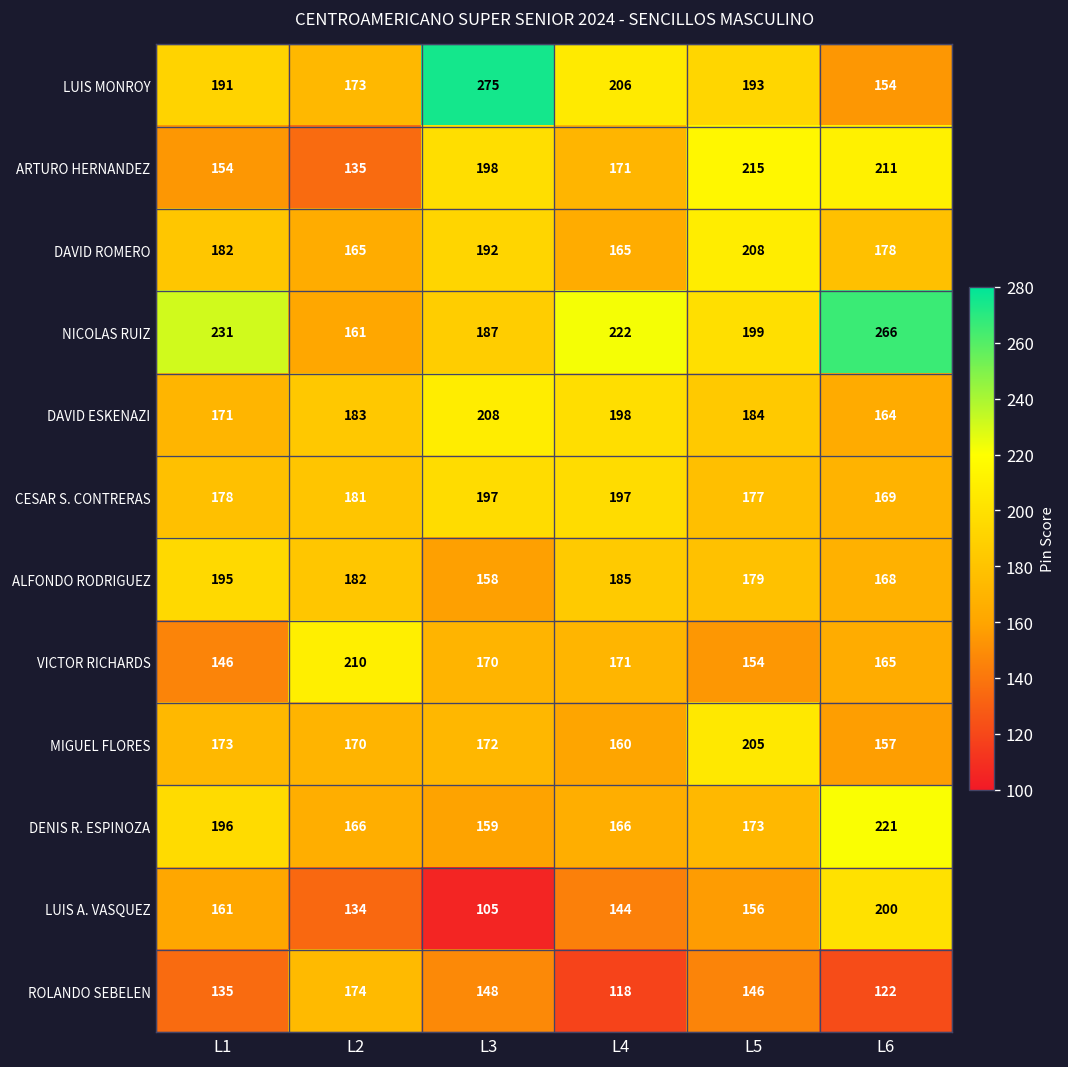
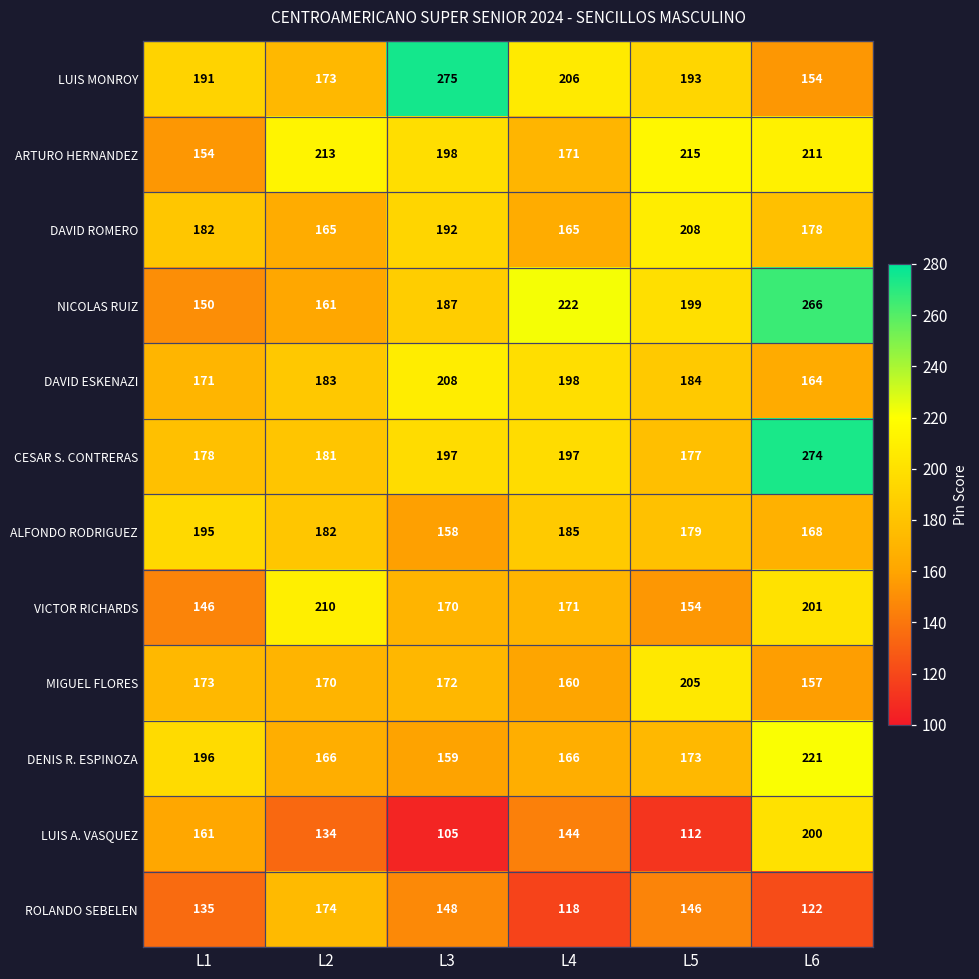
  {
    "LUIS MONROY": {
      "L1": 191,
      "L2": 173,
      "L3": 275,
      "L4": 206,
      "L5": 193,
      "L6": 154
    },
    "ARTURO HERNANDEZ": {
      "L1": 154,
-     "L2": 135,
+     "L2": 213,
      "L3": 198,
      "L4": 171,
      "L5": 215,
      "L6": 211
    },
    "DAVID ROMERO": {
      "L1": 182,
      "L2": 165,
      "L3": 192,
      "L4": 165,
      "L5": 208,
      "L6": 178
    },
    "NICOLAS RUIZ": {
-     "L1": 231,
+     "L1": 150,
      "L2": 161,
      "L3": 187,
      "L4": 222,
      "L5": 199,
      "L6": 266
    },
    "DAVID ESKENAZI": {
      "L1": 171,
      "L2": 183,
      "L3": 208,
      "L4": 198,
      "L5": 184,
      "L6": 164
    },
    "CESAR S. CONTRERAS": {
      "L1": 178,
      "L2": 181,
      "L3": 197,
      "L4": 197,
      "L5": 177,
-     "L6": 169
+     "L6": 274
    },
    "ALFONDO RODRIGUEZ": {
      "L1": 195,
      "L2": 182,
      "L3": 158,
      "L4": 185,
      "L5": 179,
      "L6": 168
    },
    "VICTOR RICHARDS": {
      "L1": 146,
      "L2": 210,
      "L3": 170,
      "L4": 171,
      "L5": 154,
-     "L6": 165
+     "L6": 201
    },
    "MIGUEL FLORES": {
      "L1": 173,
      "L2": 170,
      "L3": 172,
      "L4": 160,
      "L5": 205,
      "L6": 157
    },
    "DENIS R. ESPINOZA": {
      "L1": 196,
      "L2": 166,
      "L3": 159,
      "L4": 166,
      "L5": 173,
      "L6": 221
    },
    "LUIS A. VASQUEZ": {
      "L1": 161,
      "L2": 134,
      "L3": 105,
      "L4": 144,
-     "L5": 156,
+     "L5": 112,
      "L6": 200
    },
    "ROLANDO SEBELEN": {
      "L1": 135,
      "L2": 174,
      "L3": 148,
      "L4": 118,
      "L5": 146,
      "L6": 122
    }
  }
